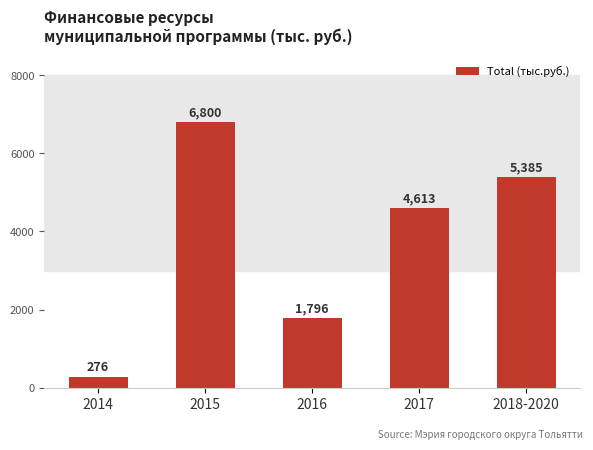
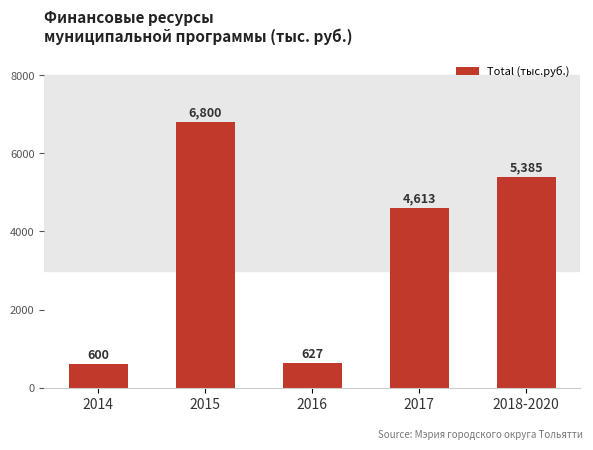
  {
-   "2014": "276",
+   "2014": "600",
    "2015": "6,800",
-   "2016": "1,796",
+   "2016": "627",
    "2017": "4,613",
    "2018-2020": "5,385"
  }
